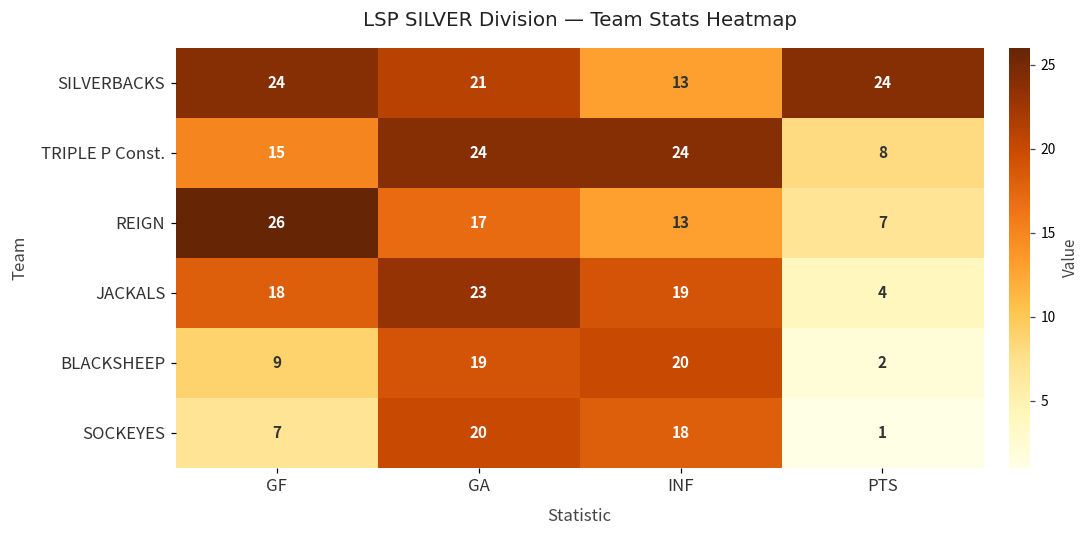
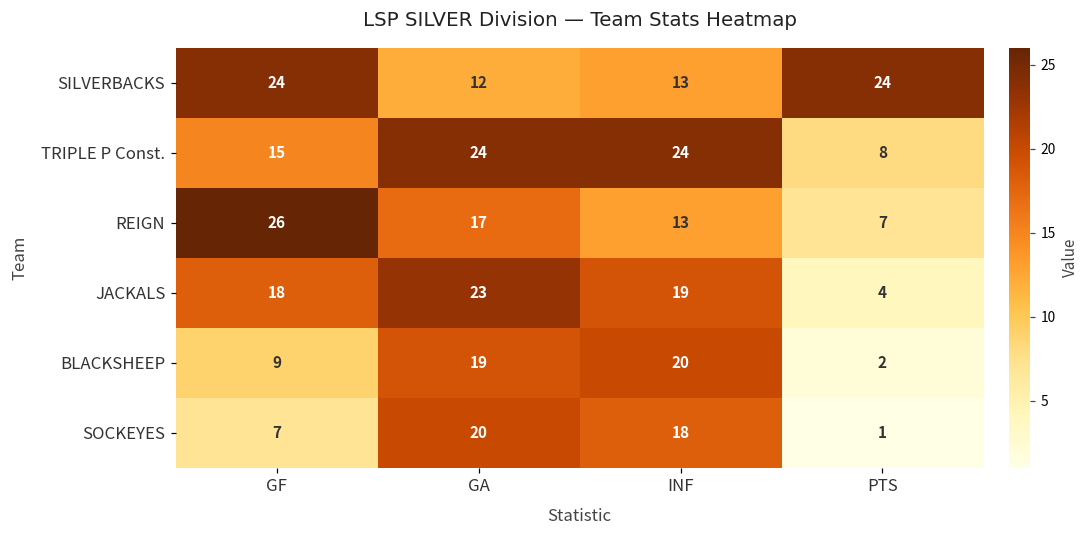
  {
    "SILVERBACKS": {
      "GF": 24,
-     "GA": 21,
+     "GA": 12,
      "INF": 13,
      "PTS": 24
    },
    "TRIPLE P Const.": {
      "GF": 15,
      "GA": 24,
      "INF": 24,
      "PTS": 8
    },
    "REIGN": {
      "GF": 26,
      "GA": 17,
      "INF": 13,
      "PTS": 7
    },
    "JACKALS": {
      "GF": 18,
      "GA": 23,
      "INF": 19,
      "PTS": 4
    },
    "BLACKSHEEP": {
      "GF": 9,
      "GA": 19,
      "INF": 20,
      "PTS": 2
    },
    "SOCKEYES": {
      "GF": 7,
      "GA": 20,
      "INF": 18,
      "PTS": 1
    }
  }
